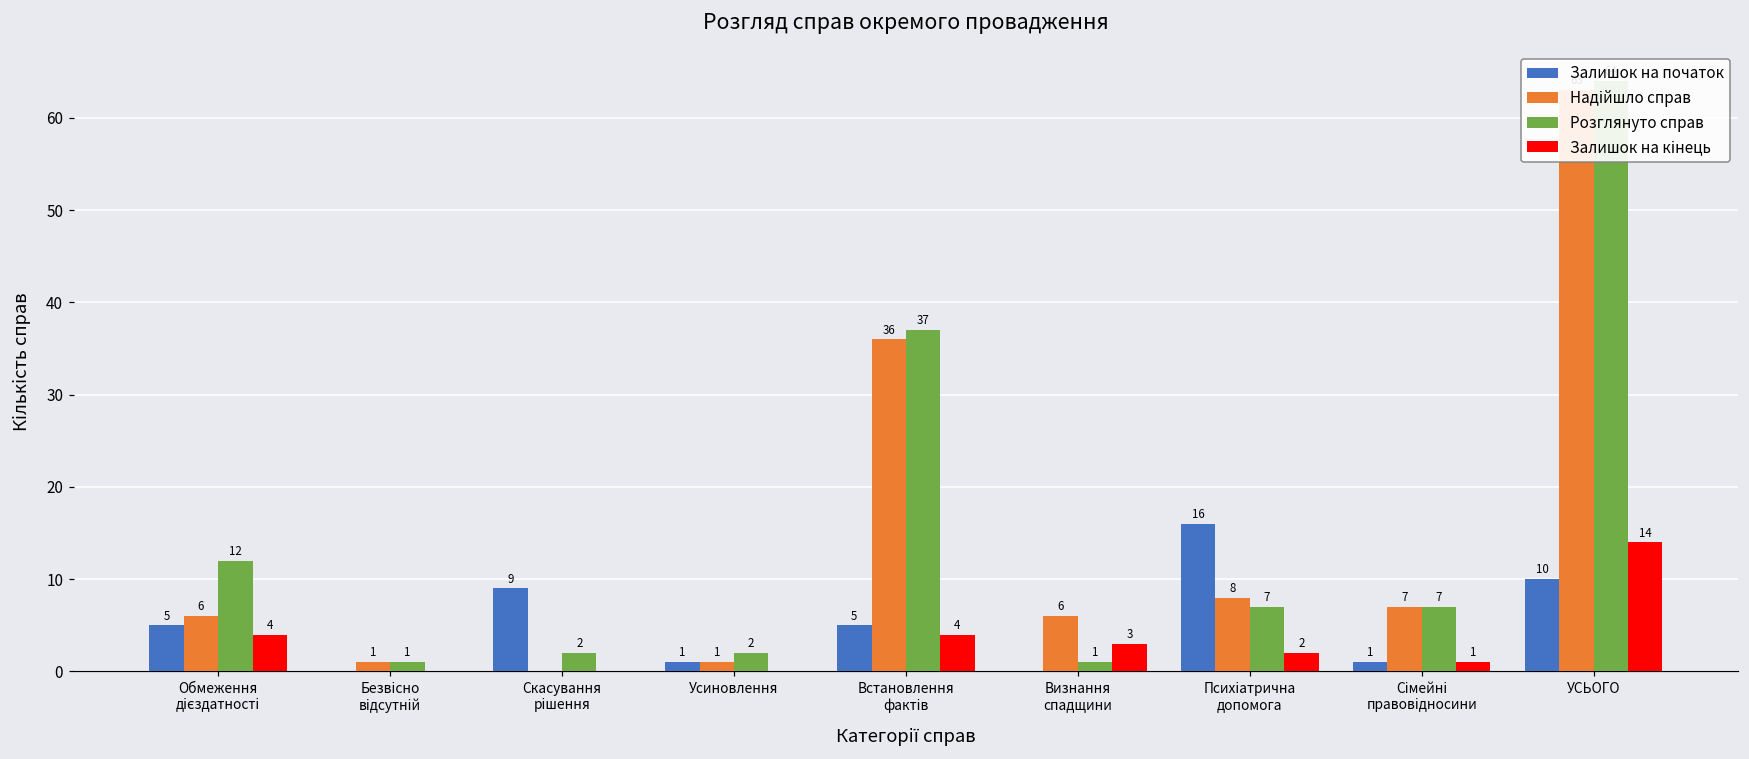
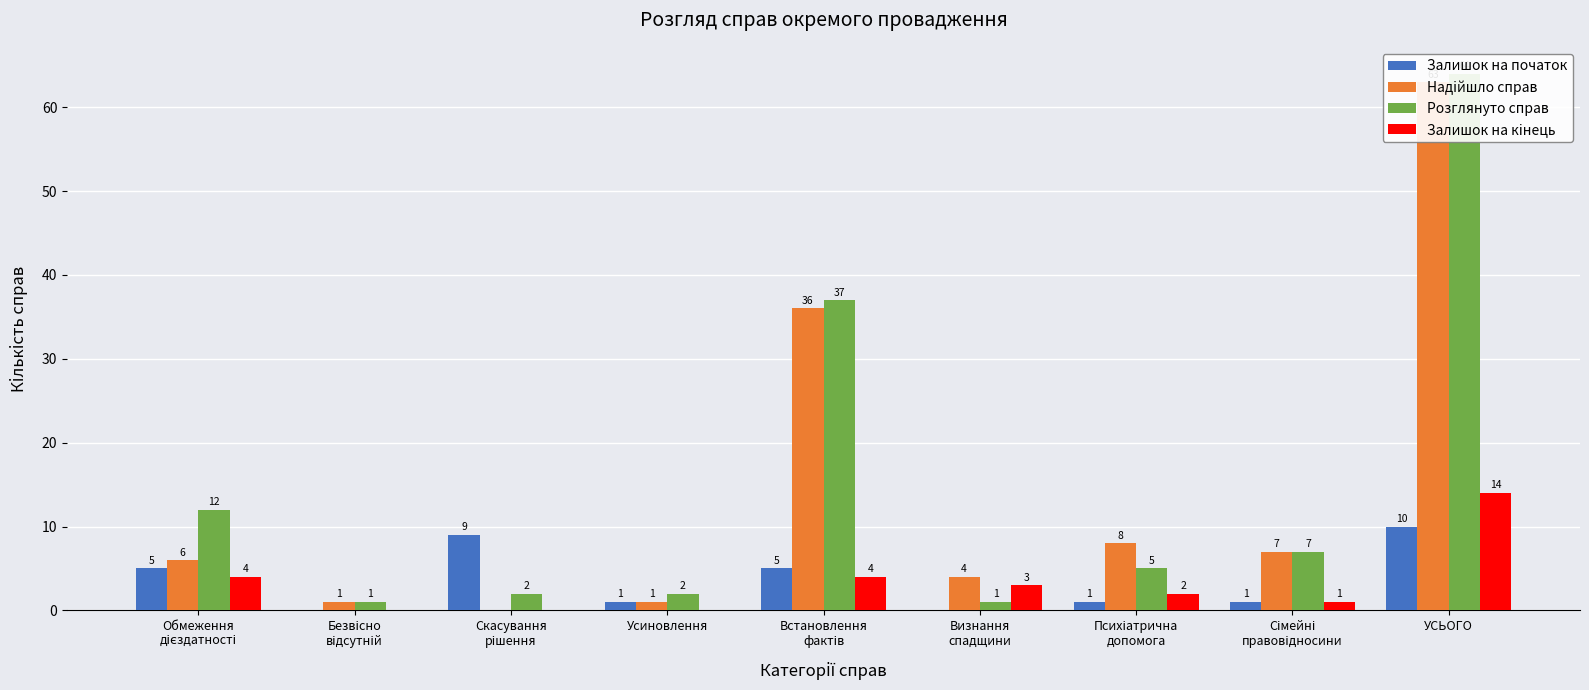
  {
    "Залишок на початок": {
      "Обмеження дієздатності": 5,
      "Скасування рішення": 9,
      "Усиновлення": 1,
      "Встановлення фактів": 5,
-     "Психіатрична допомога": 16,
+     "Психіатрична допомога": 1,
      "Сімейні правовідносини": 1,
      "УСЬОГО": 10
    },
    "Надійшло справ": {
      "Обмеження дієздатності": 6,
      "Безвісно відсутній": 1,
      "Усиновлення": 1,
      "Встановлення фактів": 36,
-     "Визнання спадщини": 6,
+     "Визнання спадщини": 4,
      "Психіатрична допомога": 8,
      "Сімейні правовідносини": 7
    },
    "Розглянуто справ": {
      "Обмеження дієздатності": 12,
      "Безвісно відсутній": 1,
      "Скасування рішення": 2,
      "Усиновлення": 2,
      "Встановлення фактів": 37,
      "Визнання спадщини": 1,
-     "Психіатрична допомога": 7,
+     "Психіатрична допомога": 5,
      "Сімейні правовідносини": 7
    },
    "Залишок на кінець": {
      "Обмеження дієздатності": 4,
      "Встановлення фактів": 4,
      "Визнання спадщини": 3,
      "Психіатрична допомога": 2,
      "Сімейні правовідносини": 1,
      "УСЬОГО": 14
    }
  }
